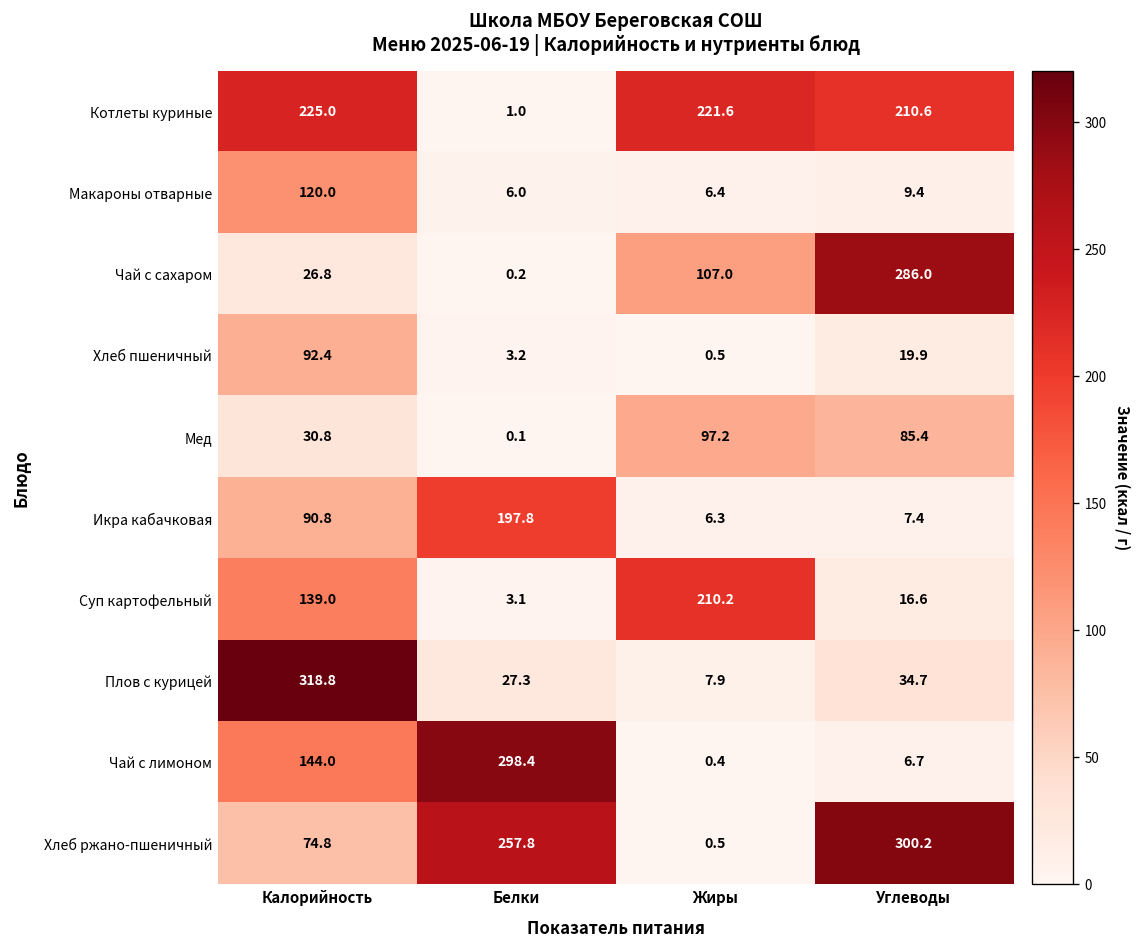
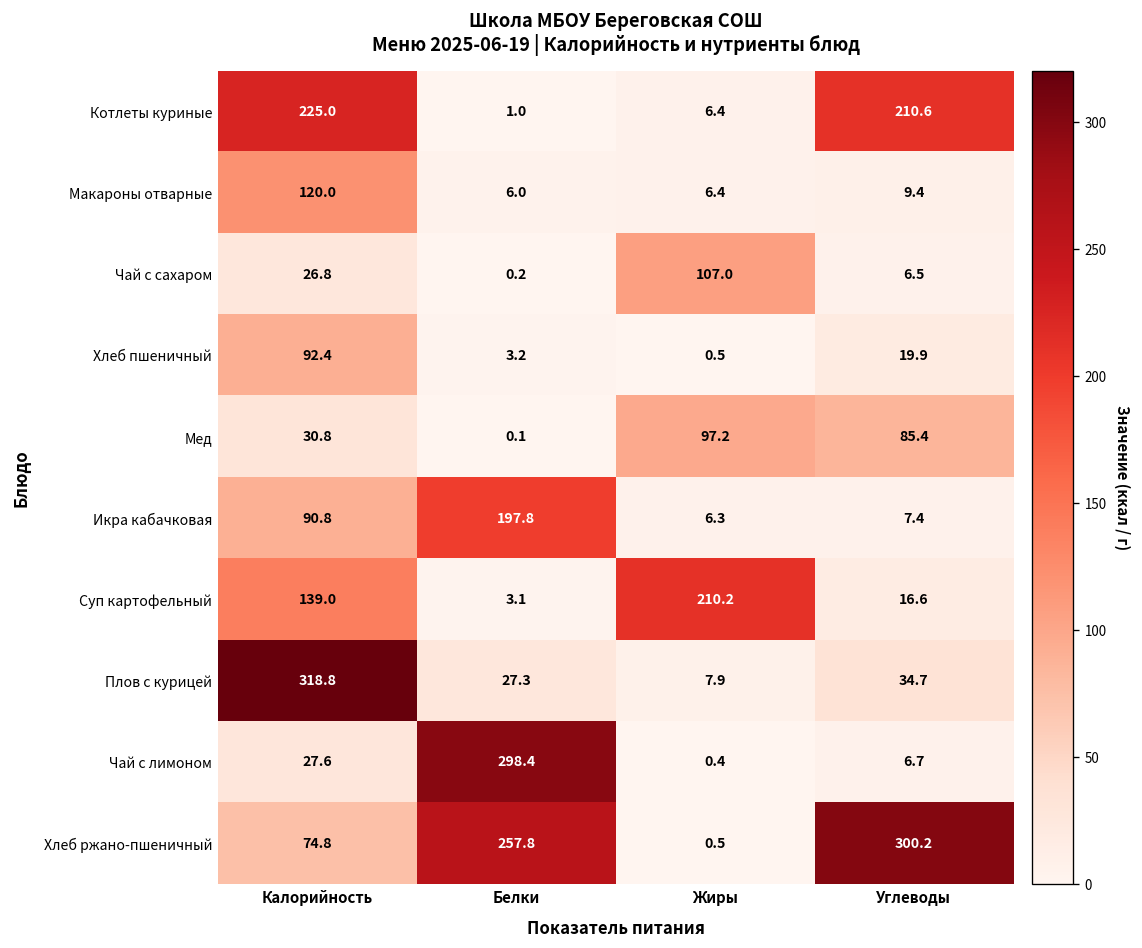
  {
    "Котлеты куриные": {
      "Калорийность": 225.0,
      "Белки": 1.0,
-     "Жиры": 221.6,
+     "Жиры": 6.4,
      "Углеводы": 210.6
    },
    "Макароны отварные": {
      "Калорийность": 120.0,
      "Белки": 6.0,
      "Жиры": 6.4,
      "Углеводы": 9.4
    },
    "Чай с сахаром": {
      "Калорийность": 26.8,
      "Белки": 0.2,
      "Жиры": 107.0,
-     "Углеводы": 286.0
+     "Углеводы": 6.5
    },
    "Хлеб пшеничный": {
      "Калорийность": 92.4,
      "Белки": 3.2,
      "Жиры": 0.5,
      "Углеводы": 19.9
    },
    "Мед": {
      "Калорийность": 30.8,
      "Белки": 0.1,
      "Жиры": 97.2,
      "Углеводы": 85.4
    },
    "Икра кабачковая": {
      "Калорийность": 90.8,
      "Белки": 197.8,
      "Жиры": 6.3,
      "Углеводы": 7.4
    },
    "Суп картофельный": {
      "Калорийность": 139.0,
      "Белки": 3.1,
      "Жиры": 210.2,
      "Углеводы": 16.6
    },
    "Плов с курицей": {
      "Калорийность": 318.8,
      "Белки": 27.3,
      "Жиры": 7.9,
      "Углеводы": 34.7
    },
    "Чай с лимоном": {
-     "Калорийность": 144.0,
+     "Калорийность": 27.6,
      "Белки": 298.4,
      "Жиры": 0.4,
      "Углеводы": 6.7
    },
    "Хлеб ржано-пшеничный": {
      "Калорийность": 74.8,
      "Белки": 257.8,
      "Жиры": 0.5,
      "Углеводы": 300.2
    }
  }
